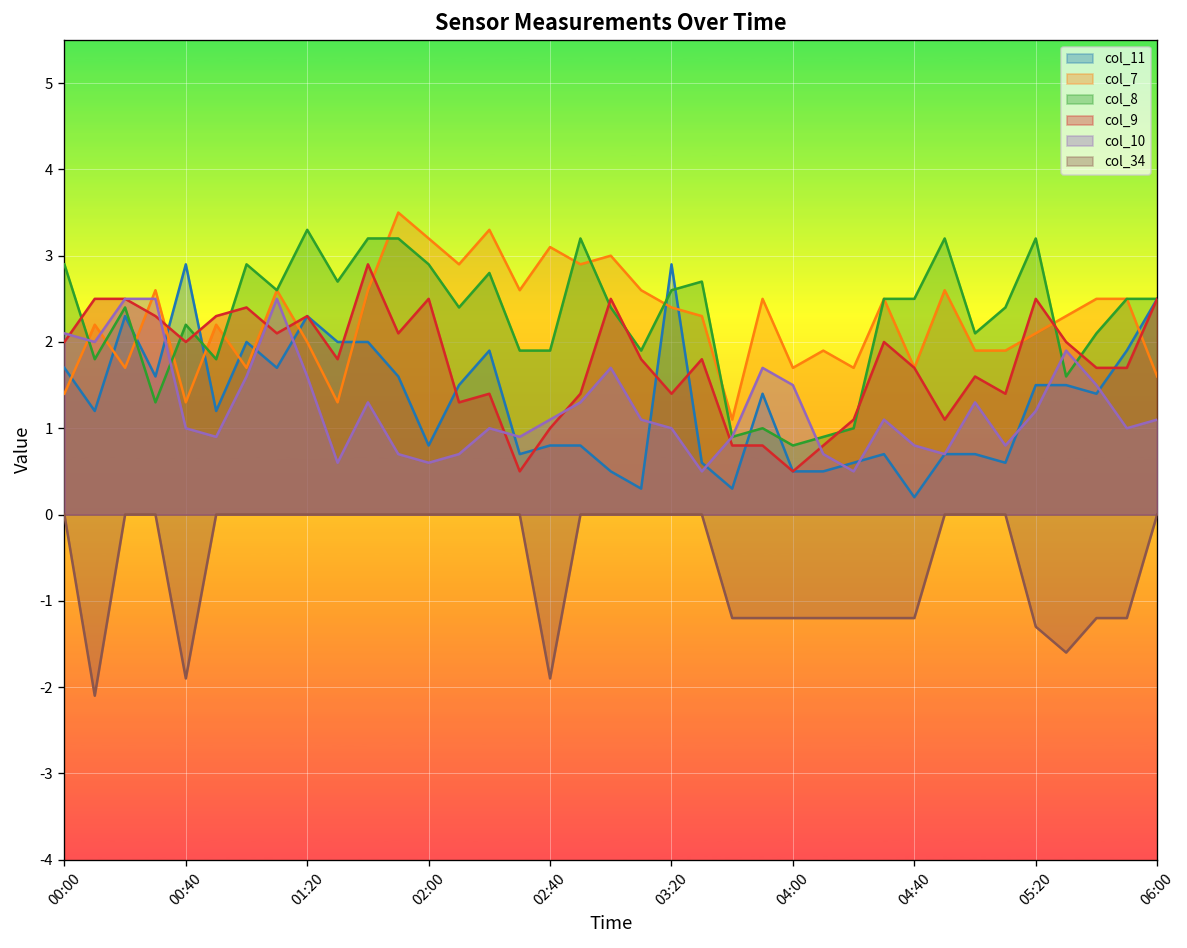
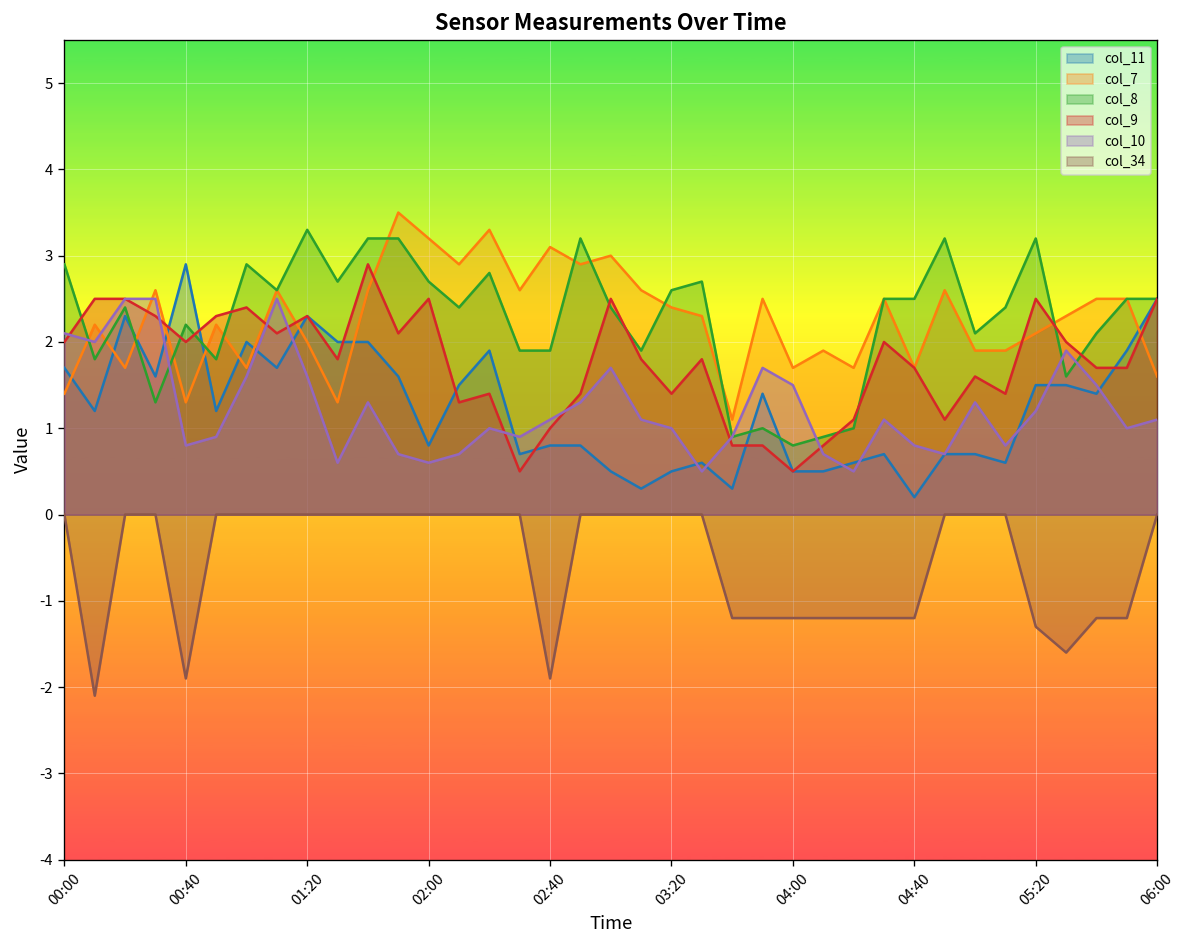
  {
    "col_11": {
      "00:00": 1.7,
      "00:40": 2.9,
      "02:00": 0.8,
      "02:40": 0.8,
-     "03:20": 2.9,
+     "03:20": 0.5,
      "04:40": 0.2,
      "05:20": 1.5
    },
    "col_8": {
      "00:00": 2.9,
      "00:40": 2.2,
      "01:20": 3.3,
-     "02:00": 2.9,
+     "02:00": 2.7,
      "02:40": 1.9,
      "03:20": 2.6,
      "04:00": 0.8,
      "04:40": 2.5,
      "05:20": 3.2
    },
    "col_10": {
      "00:00": 2.1,
-     "00:40": 1.0,
+     "00:40": 0.8,
      "01:20": 1.6,
      "02:00": 0.6,
      "02:40": 1.1,
      "03:20": 1.0,
      "04:00": 1.5,
      "04:40": 0.8,
      "05:20": 1.2,
      "06:00": 1.1
    }
  }
